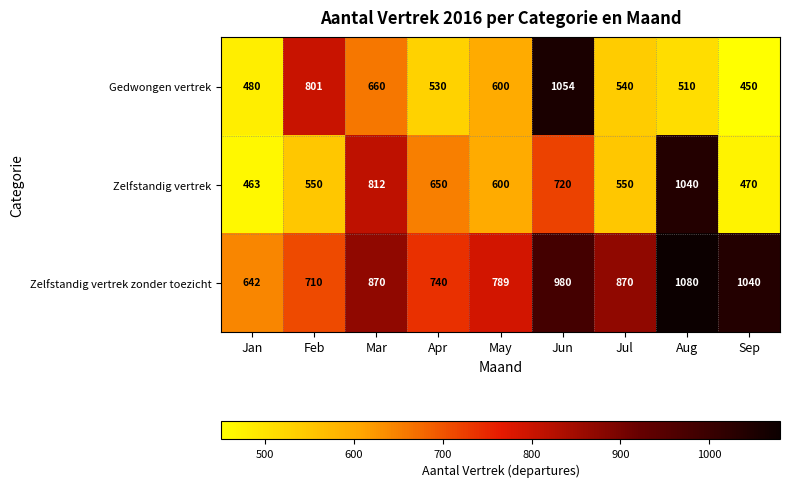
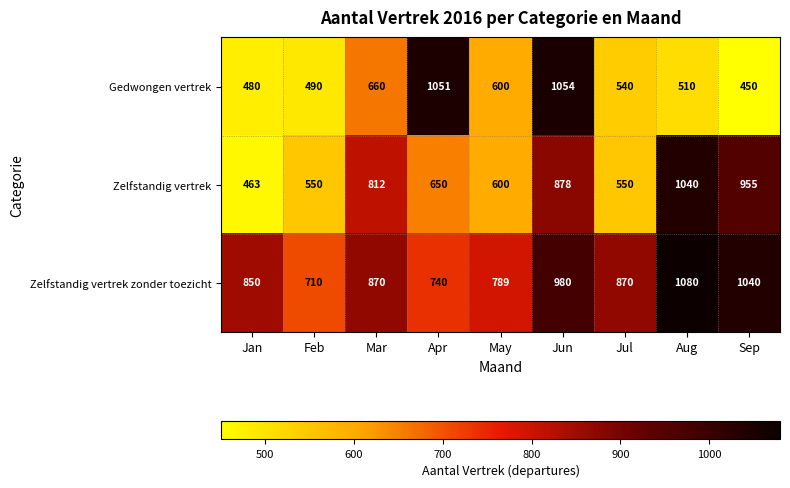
  {
    "Gedwongen vertrek": {
      "Jan": 480,
-     "Feb": 801,
+     "Feb": 490,
      "Mar": 660,
-     "Apr": 530,
+     "Apr": 1051,
      "May": 600,
      "Jun": 1054,
      "Jul": 540,
      "Aug": 510,
      "Sep": 450
    },
    "Zelfstandig vertrek": {
      "Jan": 463,
      "Feb": 550,
      "Mar": 812,
      "Apr": 650,
      "May": 600,
-     "Jun": 720,
+     "Jun": 878,
      "Jul": 550,
      "Aug": 1040,
-     "Sep": 470
+     "Sep": 955
    },
    "Zelfstandig vertrek zonder toezicht": {
-     "Jan": 642,
+     "Jan": 850,
      "Feb": 710,
      "Mar": 870,
      "Apr": 740,
      "May": 789,
      "Jun": 980,
      "Jul": 870,
      "Aug": 1080,
      "Sep": 1040
    }
  }
